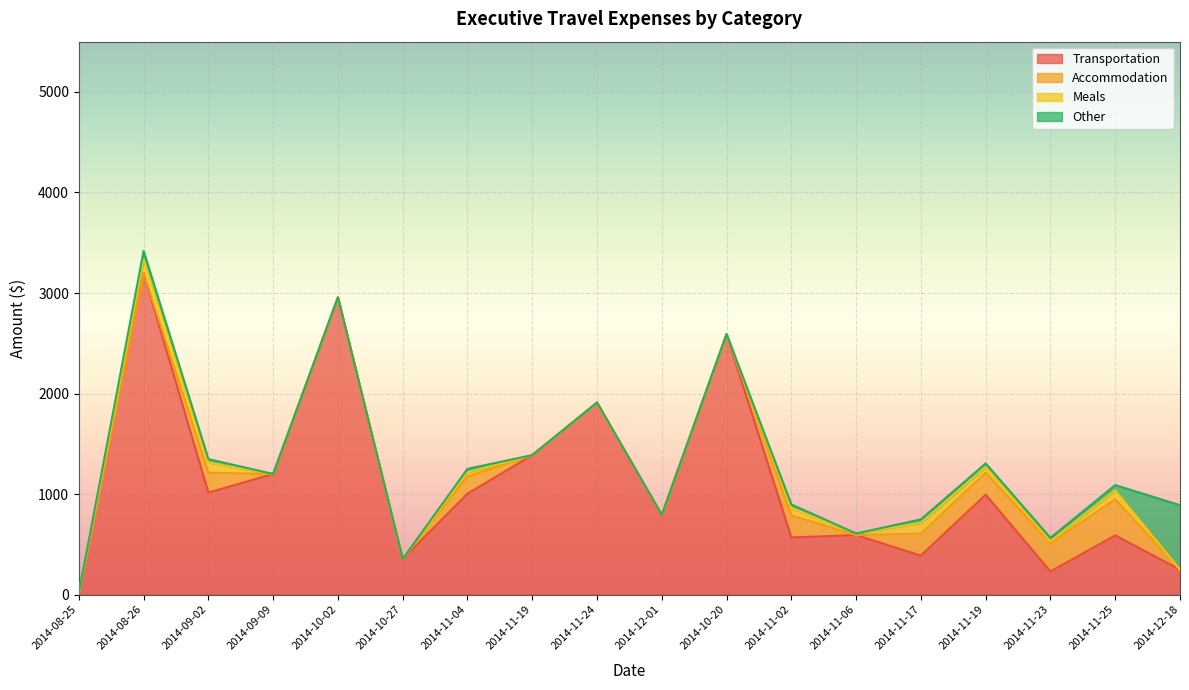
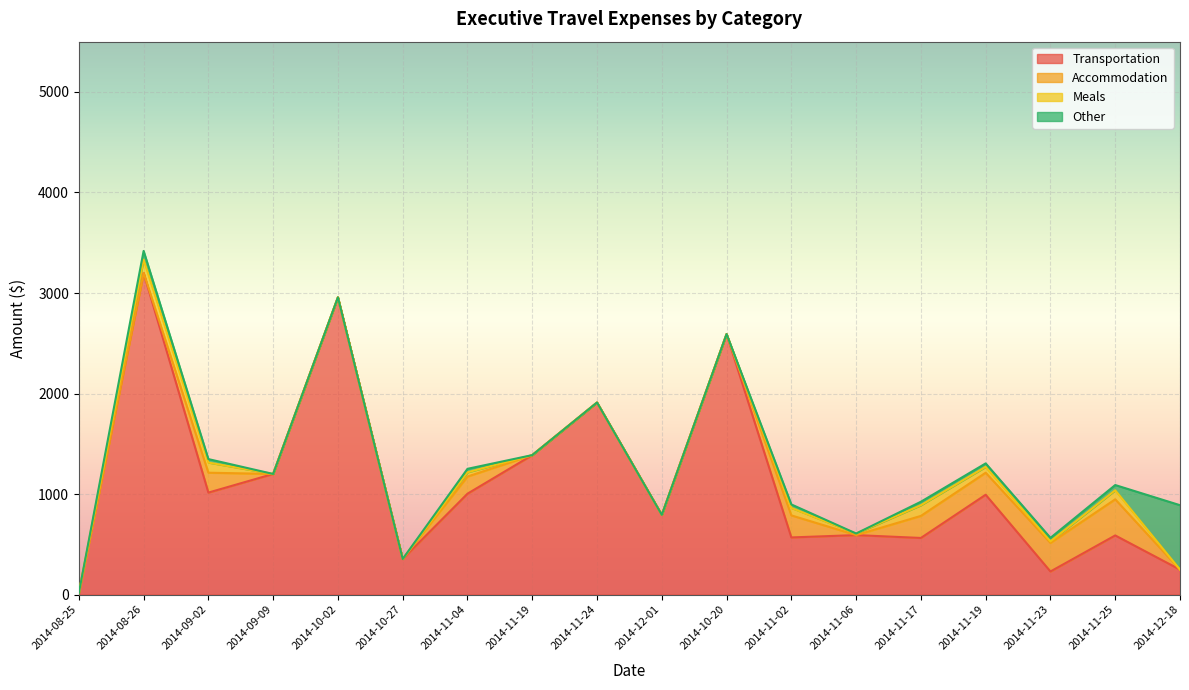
  {
    "Transportation": {
      "2014-09-02": 1010,
      "2014-11-04": 1000,
      "2014-11-02": 570,
-     "2014-11-17": 390,
+     "2014-11-17": 560,
      "2014-11-23": 230,
      "2014-11-25": 590
    },
    "Other": {
      "2014-08-26": 90,
      "2014-09-02": 30,
      "2014-11-04": 30,
      "2014-11-02": 30,
      "2014-11-17": 30,
      "2014-11-23": 30,
      "2014-11-25": 50,
      "2014-12-18": 640
    }
  }
